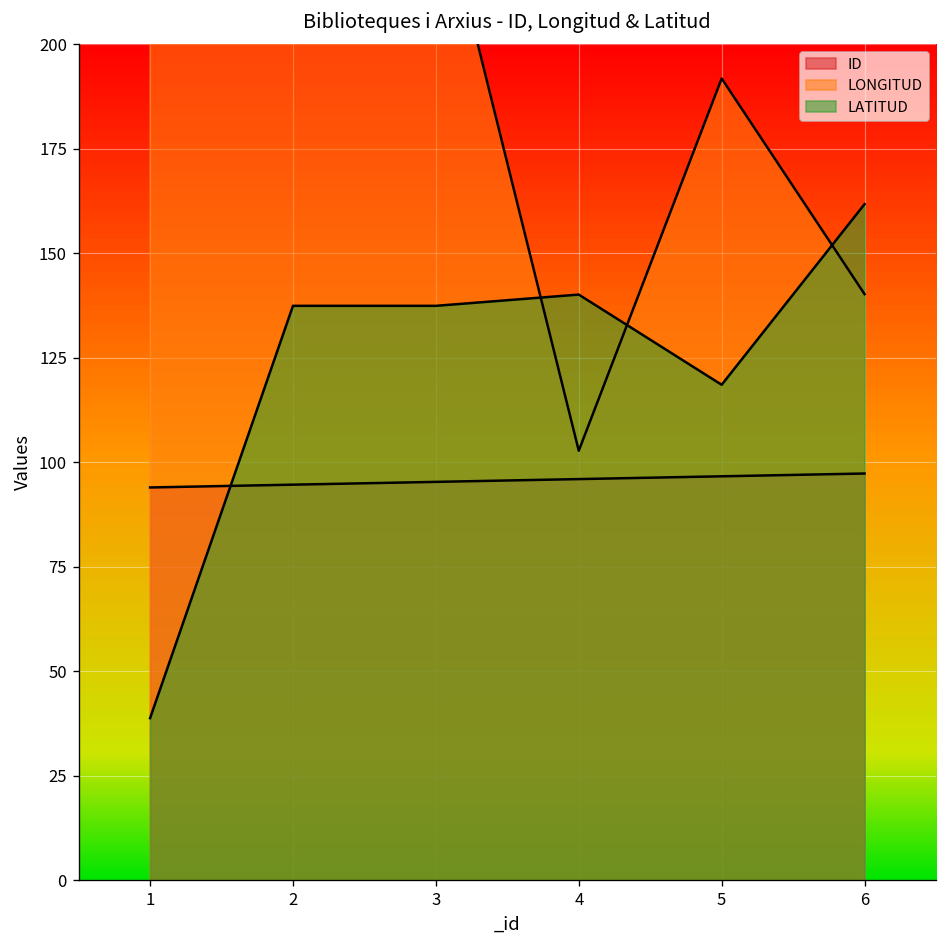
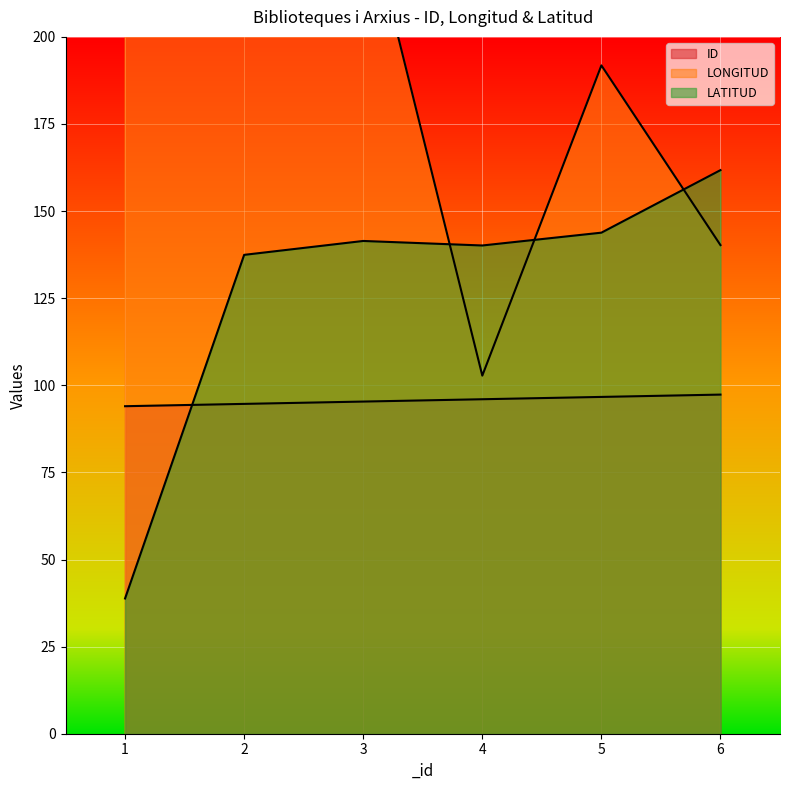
  {
    "ID": {
      "1": 94,
      "2": 95,
      "3": 95,
      "4": 96,
      "5": 97,
      "6": 97
    },
    "LONGITUD": {
      "4": 103,
      "5": 192,
      "6": 140
    },
    "LATITUD": {
      "1": 39,
      "2": 137,
-     "3": 137,
+     "3": 141,
      "4": 140,
-     "5": 119,
+     "5": 144,
      "6": 162
    }
  }
